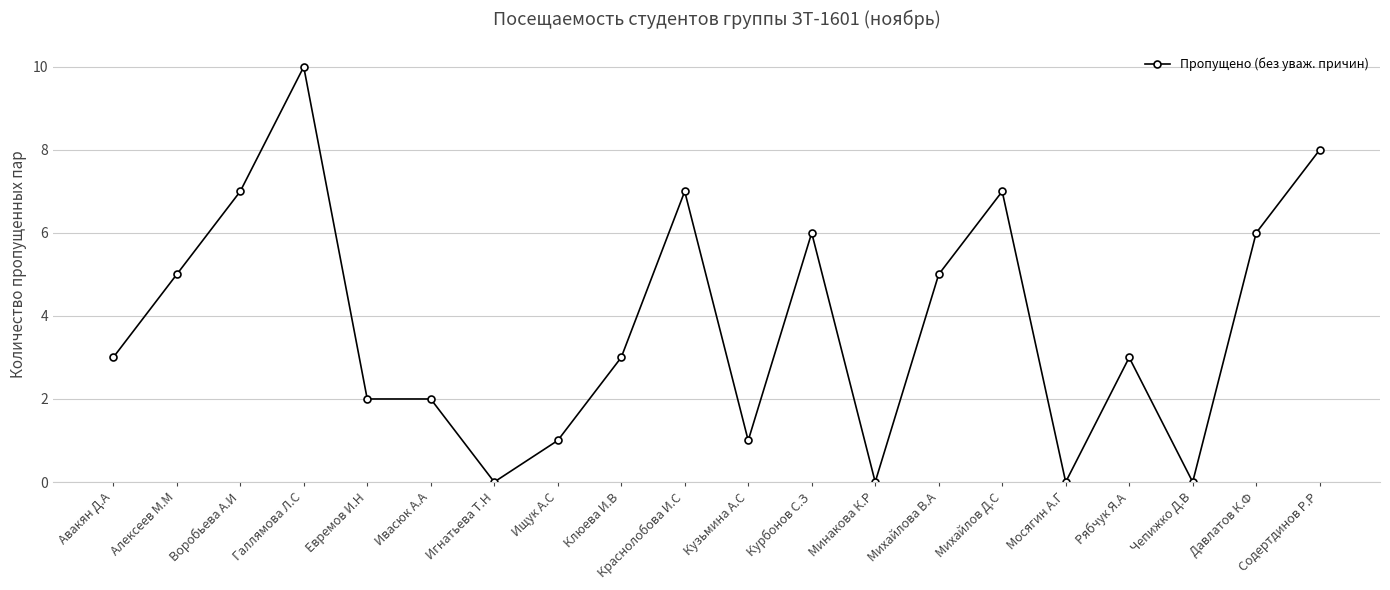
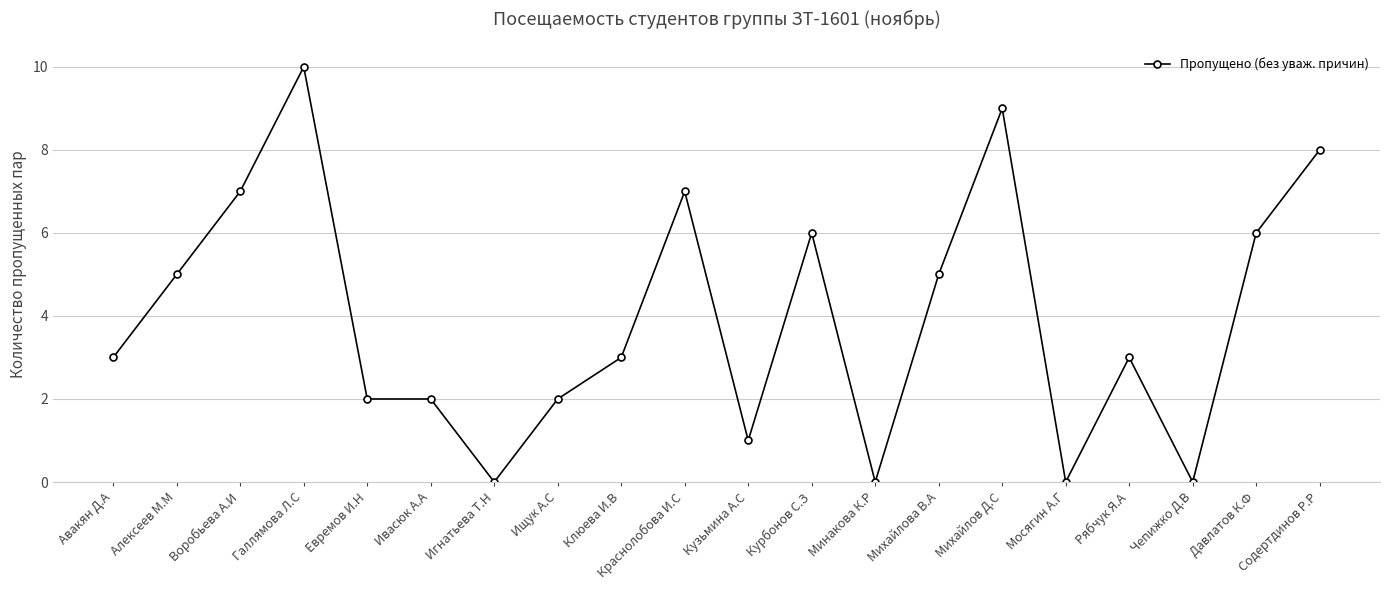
  {
    "Авакян Д.А": 3,
    "Алексеев М.М": 5,
    "Воробьева А.И": 7,
    "Галлямова Л.С": 10,
    "Евремов И.Н": 2,
    "Ивасюк А.А": 2,
    "Игнатьева Т.Н": 0,
-   "Ищук А.С": 1,
+   "Ищук А.С": 2,
    "Клюева И.В": 3,
    "Краснолобова И.С": 7,
    "Кузьмина А.С": 1,
    "Курбонов С.З": 6,
    "Минакова К.Р": 0,
    "Михайлова В.А": 5,
-   "Михайлов Д.С": 7,
+   "Михайлов Д.С": 9,
    "Мосягин А.Г": 0,
    "Рябчук Я.А": 3,
    "Чепижко Д.В": 0,
    "Давлатов К.Ф": 6,
    "Содертдинов Р.Р": 8
  }
